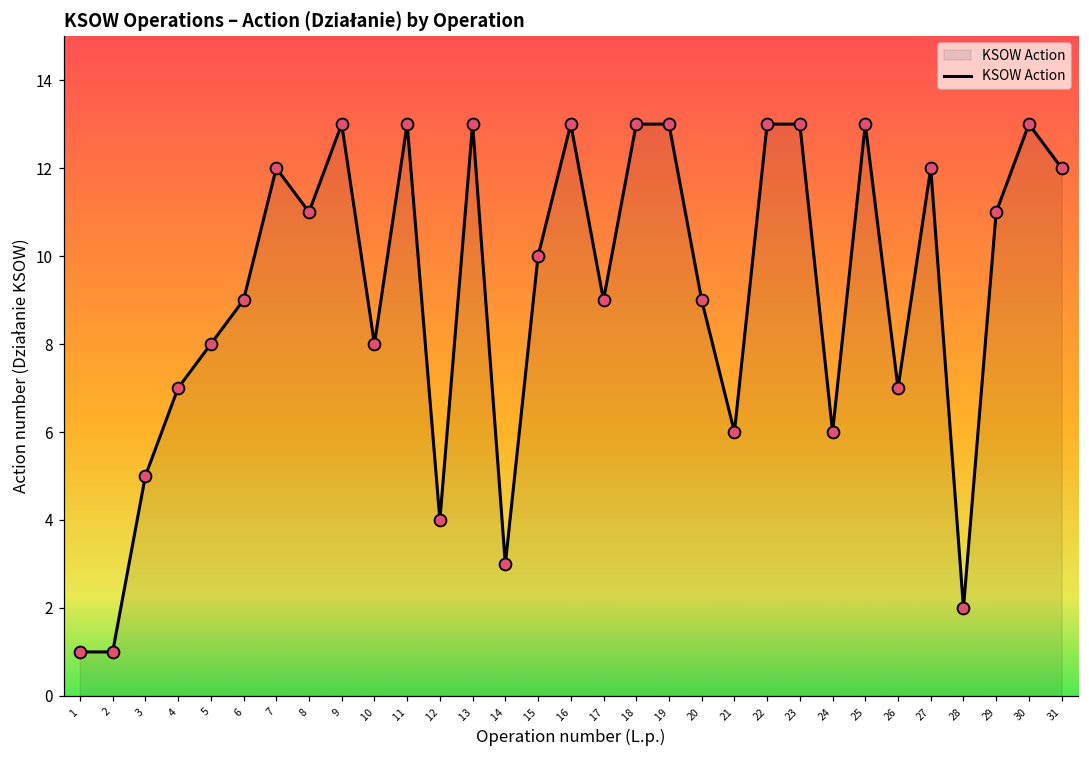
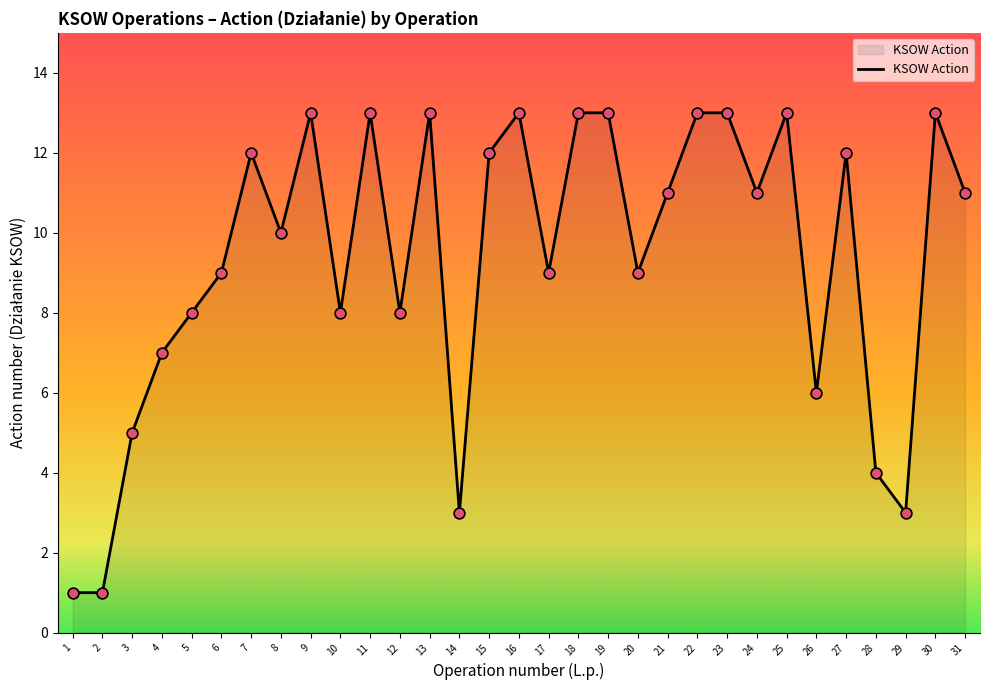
  {
    "1": 1,
    "2": 1,
    "3": 5,
    "4": 7,
    "5": 8,
    "6": 9,
    "7": 12,
-   "8": 11,
+   "8": 10,
    "9": 13,
    "10": 8,
    "11": 13,
-   "12": 4,
+   "12": 8,
    "13": 13,
    "14": 3,
-   "15": 10,
+   "15": 12,
    "16": 13,
    "17": 9,
    "18": 13,
    "19": 13,
    "20": 9,
-   "21": 6,
+   "21": 11,
    "22": 13,
    "23": 13,
-   "24": 6,
+   "24": 11,
    "25": 13,
-   "26": 7,
+   "26": 6,
    "27": 12,
-   "28": 2,
-   "29": 11,
+   "28": 4,
+   "29": 3,
    "30": 13,
-   "31": 12
+   "31": 11
  }
